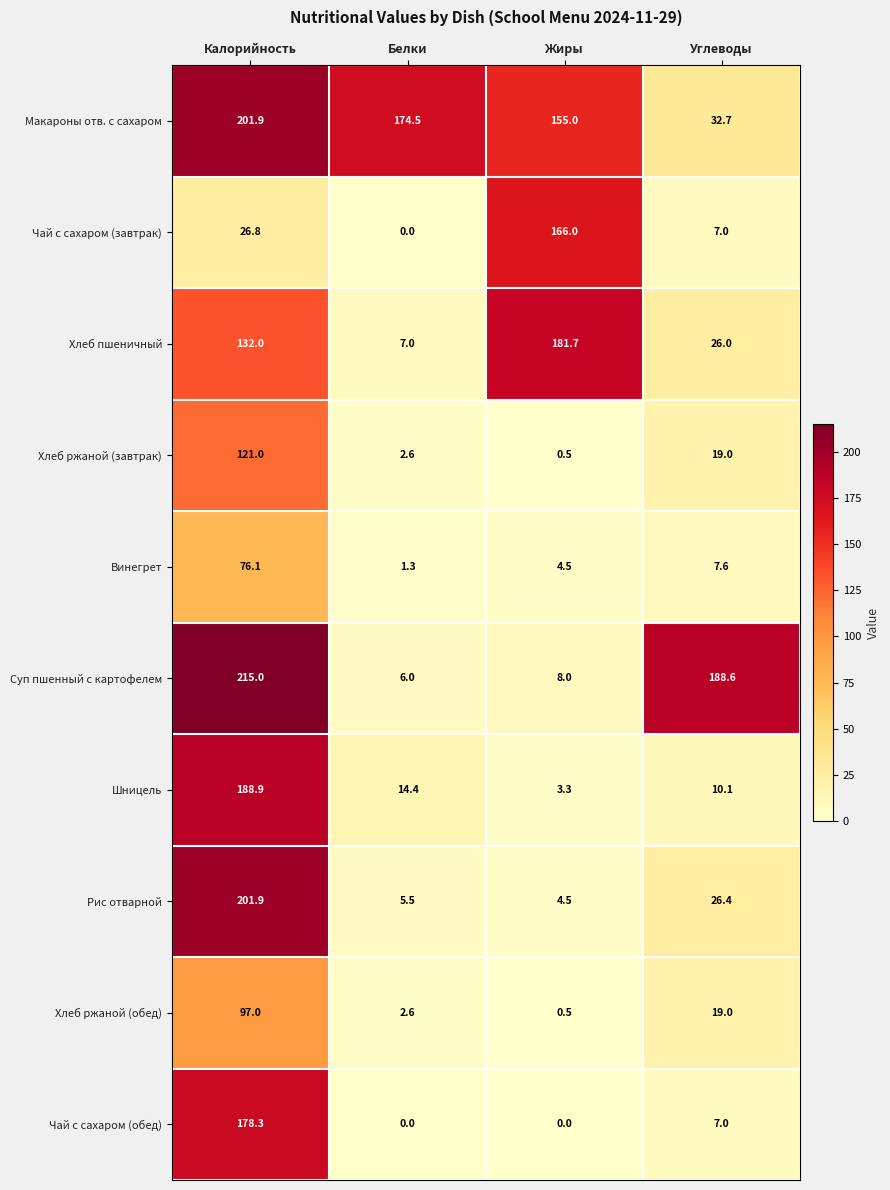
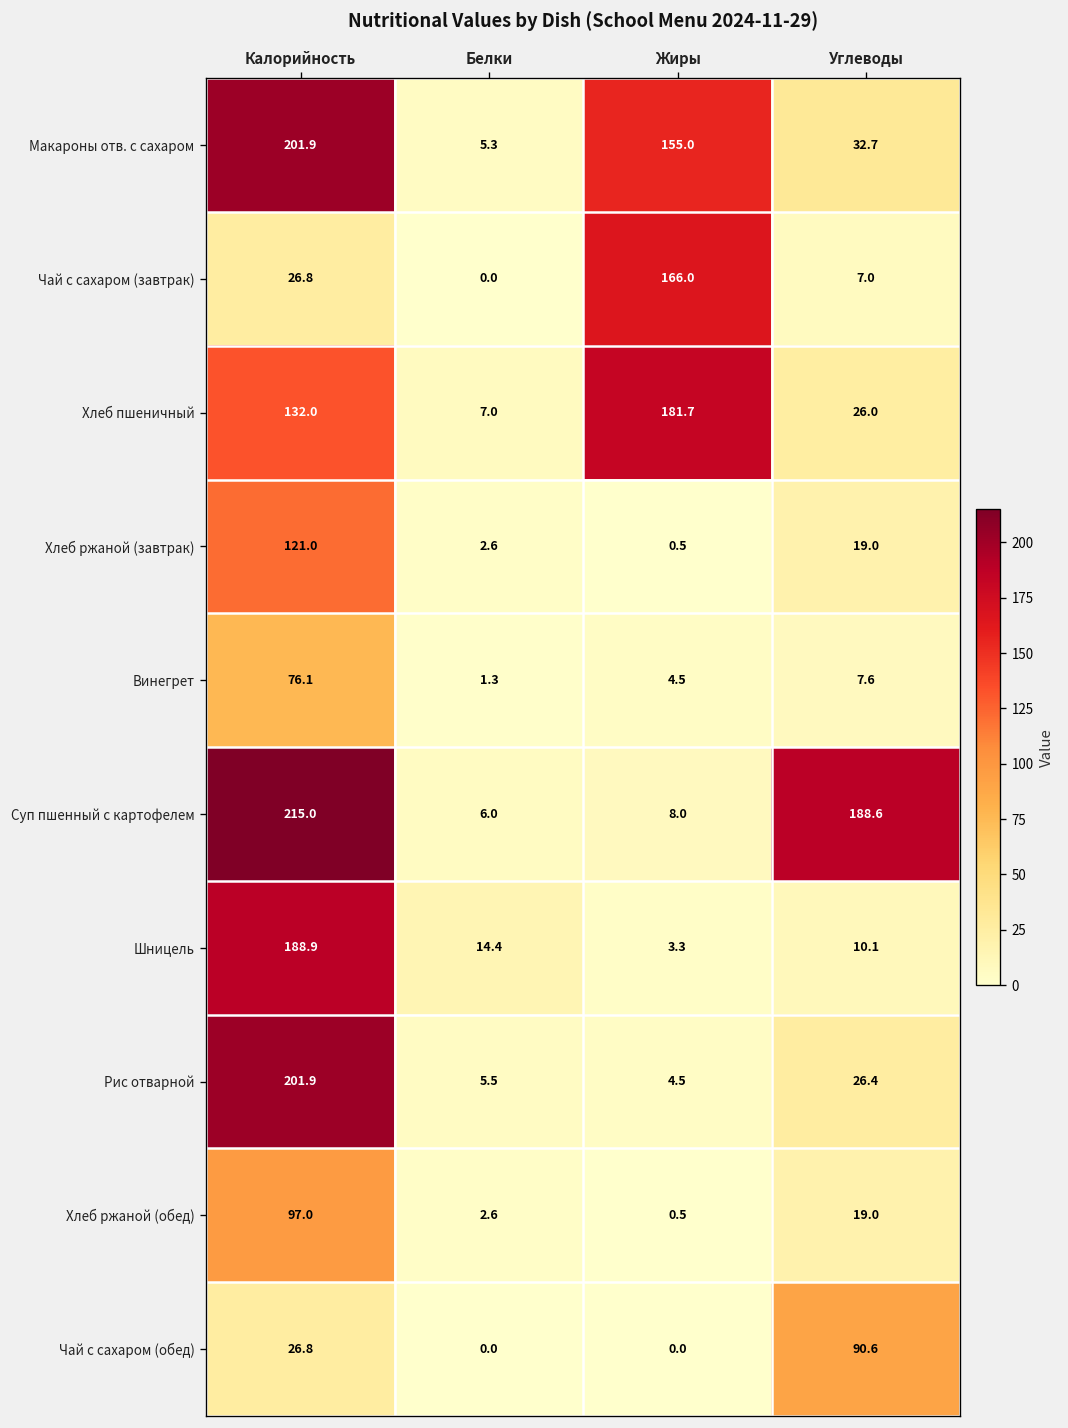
  {
    "Макароны отв. с сахаром": {
      "Калорийность": 201.9,
-     "Белки": 174.5,
+     "Белки": 5.3,
      "Жиры": 155.0,
      "Углеводы": 32.7
    },
    "Чай с сахаром (завтрак)": {
      "Калорийность": 26.8,
      "Белки": 0.0,
      "Жиры": 166.0,
      "Углеводы": 7.0
    },
    "Хлеб пшеничный": {
      "Калорийность": 132.0,
      "Белки": 7.0,
      "Жиры": 181.7,
      "Углеводы": 26.0
    },
    "Хлеб ржаной (завтрак)": {
      "Калорийность": 121.0,
      "Белки": 2.6,
      "Жиры": 0.5,
      "Углеводы": 19.0
    },
    "Винегрет": {
      "Калорийность": 76.1,
      "Белки": 1.3,
      "Жиры": 4.5,
      "Углеводы": 7.6
    },
    "Суп пшенный с картофелем": {
      "Калорийность": 215.0,
      "Белки": 6.0,
      "Жиры": 8.0,
      "Углеводы": 188.6
    },
    "Шницель": {
      "Калорийность": 188.9,
      "Белки": 14.4,
      "Жиры": 3.3,
      "Углеводы": 10.1
    },
    "Рис отварной": {
      "Калорийность": 201.9,
      "Белки": 5.5,
      "Жиры": 4.5,
      "Углеводы": 26.4
    },
    "Хлеб ржаной (обед)": {
      "Калорийность": 97.0,
      "Белки": 2.6,
      "Жиры": 0.5,
      "Углеводы": 19.0
    },
    "Чай с сахаром (обед)": {
-     "Калорийность": 178.3,
+     "Калорийность": 26.8,
      "Белки": 0.0,
      "Жиры": 0.0,
-     "Углеводы": 7.0
+     "Углеводы": 90.6
    }
  }
